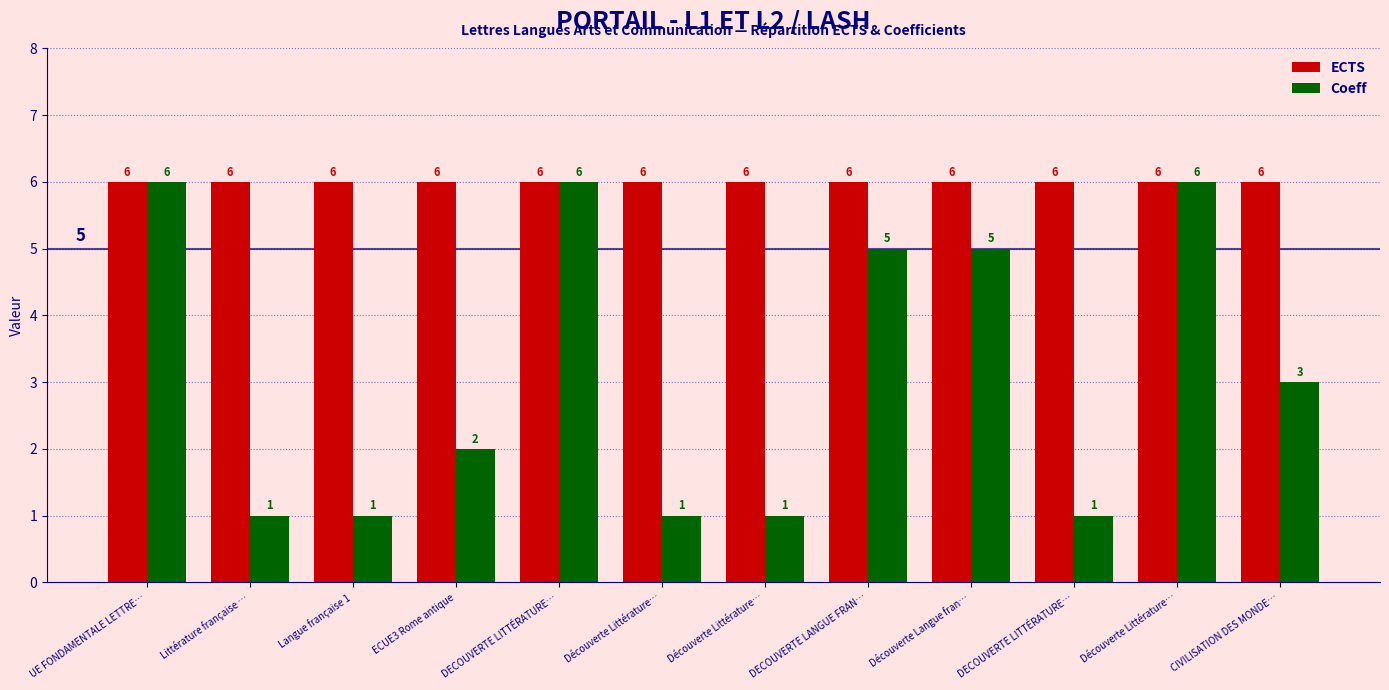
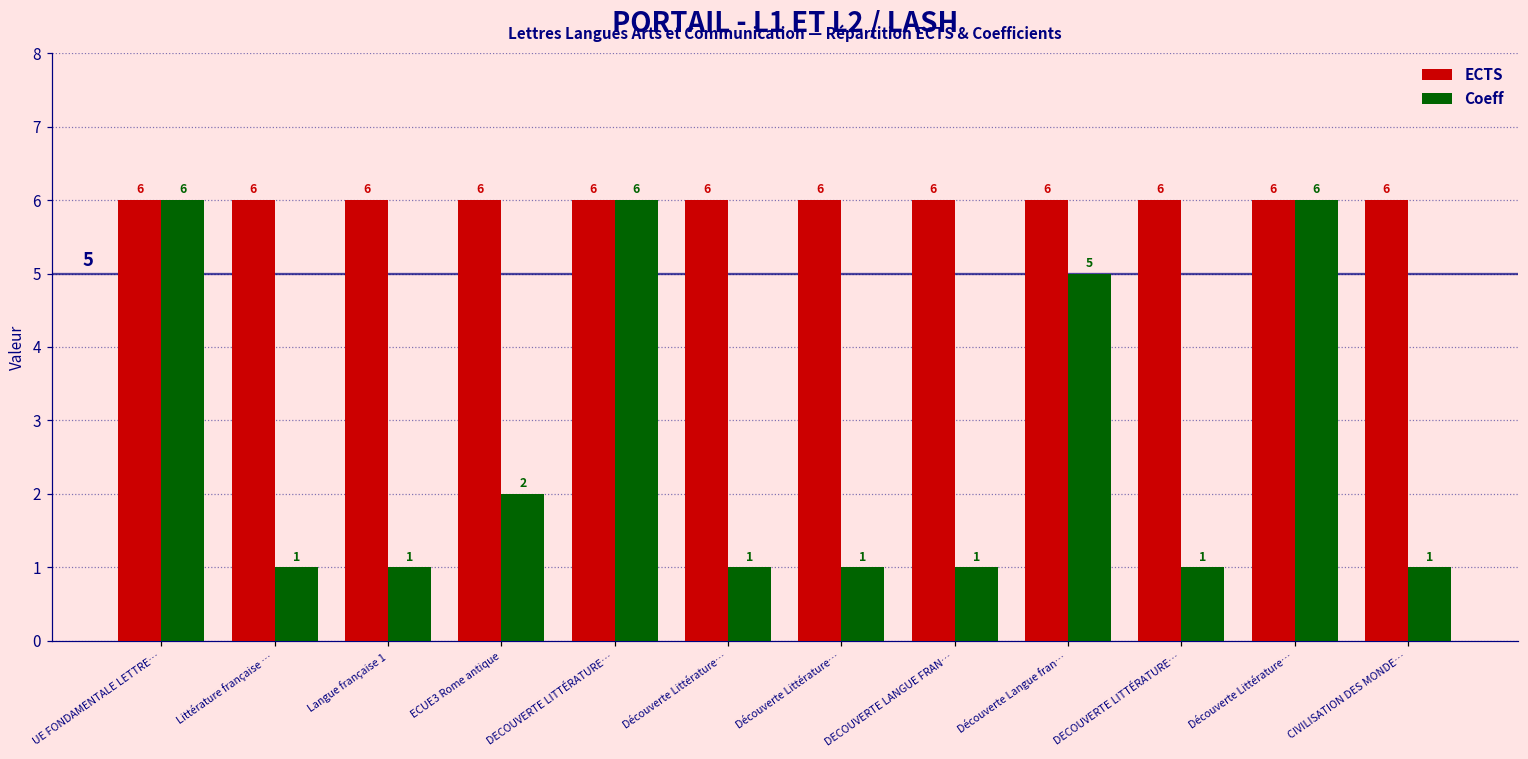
  {
    "ECTS": {
      "UE FONDAMENTALE LETTRE…": 6,
      "Littérature française …": 6,
      "Langue française 1": 6,
      "ECUE3 Rome antique": 6,
      "DECOUVERTE LANGUE FRAN…": 6,
      "Découverte Langue fran…": 6,
      "CIVILISATION DES MONDE…": 6
    },
    "Coeff": {
      "UE FONDAMENTALE LETTRE…": 6,
      "Littérature française …": 1,
      "Langue française 1": 1,
      "ECUE3 Rome antique": 2,
-     "DECOUVERTE LANGUE FRAN…": 5,
+     "DECOUVERTE LANGUE FRAN…": 1,
      "Découverte Langue fran…": 5,
-     "CIVILISATION DES MONDE…": 3
+     "CIVILISATION DES MONDE…": 1
    }
  }
